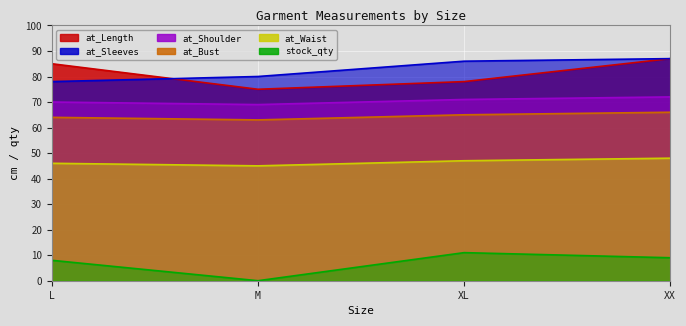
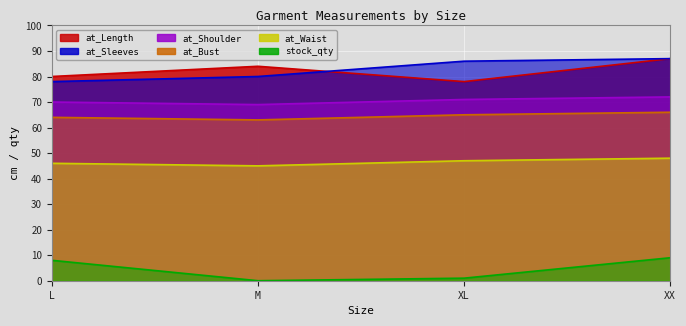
  {
    "at_Length": {
-     "L": 85,
-     "M": 75,
+     "L": 80,
+     "M": 84,
      "XL": 78
    },
    "at_Sleeves": {
      "L": 78,
      "M": 80,
      "XL": 86
    },
    "at_Shoulder": {
      "L": 70,
      "M": 69,
      "XL": 71,
      "XX": 72
    },
    "at_Bust": {
      "L": 64,
      "M": 63,
      "XL": 65,
      "XX": 66
    },
    "at_Waist": {
      "L": 46,
      "M": 45,
      "XL": 47,
      "XX": 48
    },
    "stock_qty": {
      "L": 8,
      "M": 0,
-     "XL": 11,
+     "XL": 1,
      "XX": 9
    }
  }
